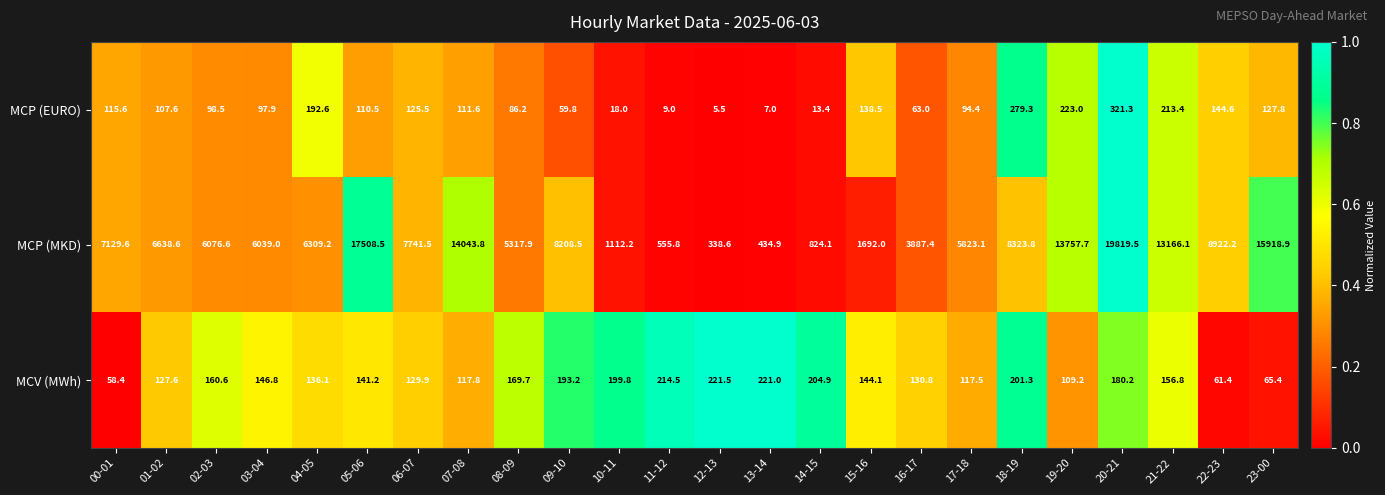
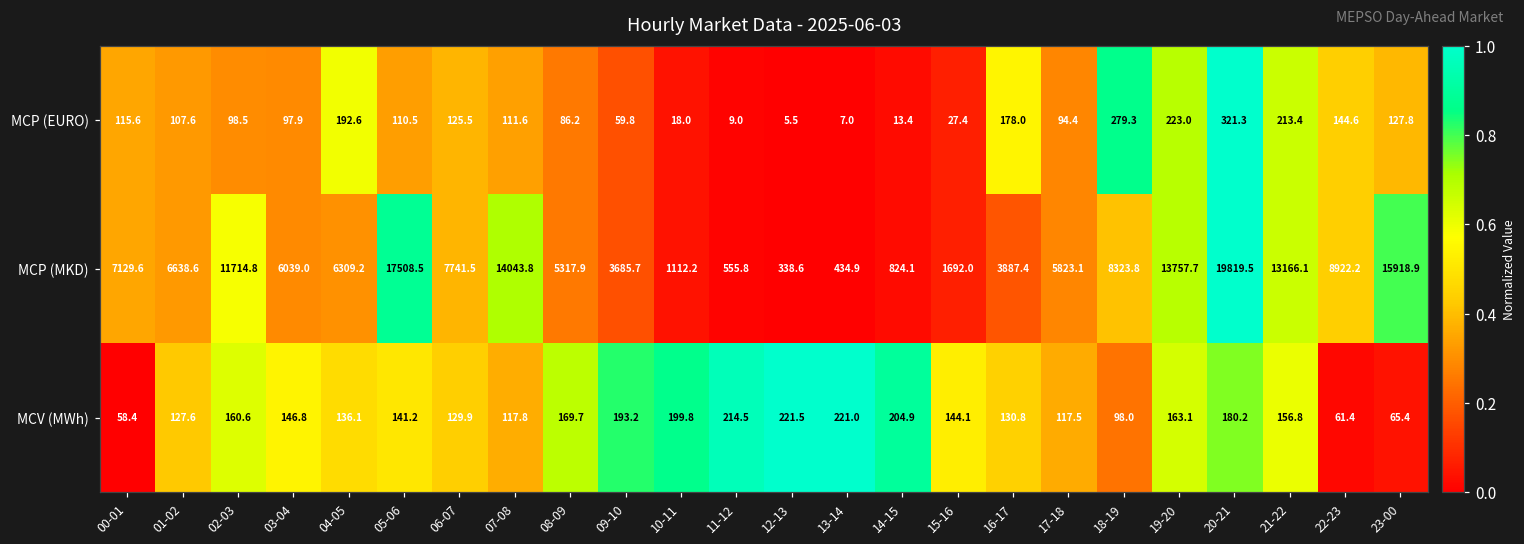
  {
    "MCP (EURO)": {
      "00-01": 115.6,
      "01-02": 107.6,
      "02-03": 98.5,
      "03-04": 97.9,
      "04-05": 192.6,
      "05-06": 110.5,
      "06-07": 125.5,
      "07-08": 111.6,
      "08-09": 86.2,
      "09-10": 59.8,
      "10-11": 18.0,
      "11-12": 9.0,
      "12-13": 5.5,
      "13-14": 7.0,
      "14-15": 13.4,
-     "15-16": 138.5,
-     "16-17": 63.0,
+     "15-16": 27.4,
+     "16-17": 178.0,
      "17-18": 94.4,
      "18-19": 279.3,
      "19-20": 223.0,
      "20-21": 321.3,
      "21-22": 213.4,
      "22-23": 144.6,
      "23-00": 127.8
    },
    "MCP (MKD)": {
      "00-01": 7129.6,
      "01-02": 6638.6,
-     "02-03": 6076.6,
+     "02-03": 11714.8,
      "03-04": 6039.0,
      "04-05": 6309.2,
      "05-06": 17508.5,
      "06-07": 7741.5,
      "07-08": 14043.8,
      "08-09": 5317.9,
-     "09-10": 8208.5,
+     "09-10": 3685.7,
      "10-11": 1112.2,
      "11-12": 555.8,
      "12-13": 338.6,
      "13-14": 434.9,
      "14-15": 824.1,
      "15-16": 1692.0,
      "16-17": 3887.4,
      "17-18": 5823.1,
      "18-19": 8323.8,
      "19-20": 13757.7,
      "20-21": 19819.5,
      "21-22": 13166.1,
      "22-23": 8922.2,
      "23-00": 15918.9
    },
    "MCV (MWh)": {
      "00-01": 58.4,
      "01-02": 127.6,
      "02-03": 160.6,
      "03-04": 146.8,
      "04-05": 136.1,
      "05-06": 141.2,
      "06-07": 129.9,
      "07-08": 117.8,
      "08-09": 169.7,
      "09-10": 193.2,
      "10-11": 199.8,
      "11-12": 214.5,
      "12-13": 221.5,
      "13-14": 221.0,
      "14-15": 204.9,
      "15-16": 144.1,
      "16-17": 130.8,
      "17-18": 117.5,
-     "18-19": 201.3,
-     "19-20": 109.2,
+     "18-19": 98.0,
+     "19-20": 163.1,
      "20-21": 180.2,
      "21-22": 156.8,
      "22-23": 61.4,
      "23-00": 65.4
    }
  }
